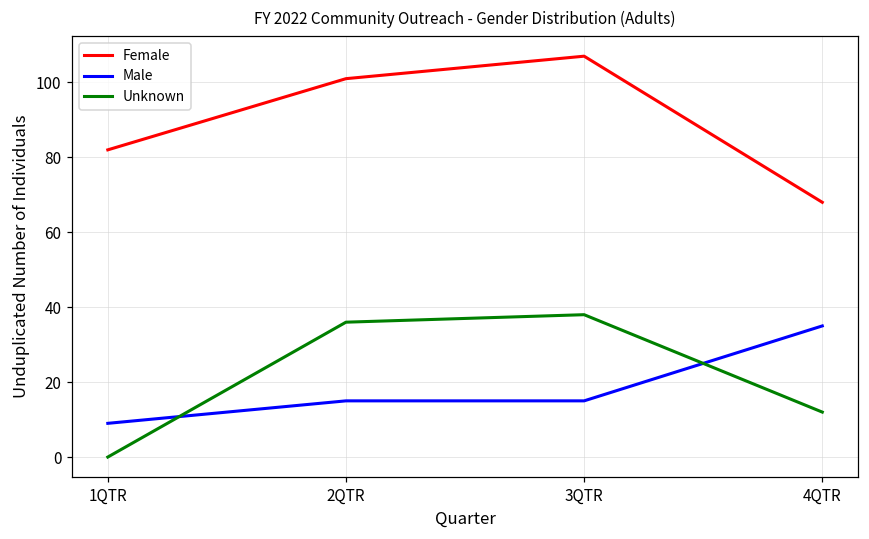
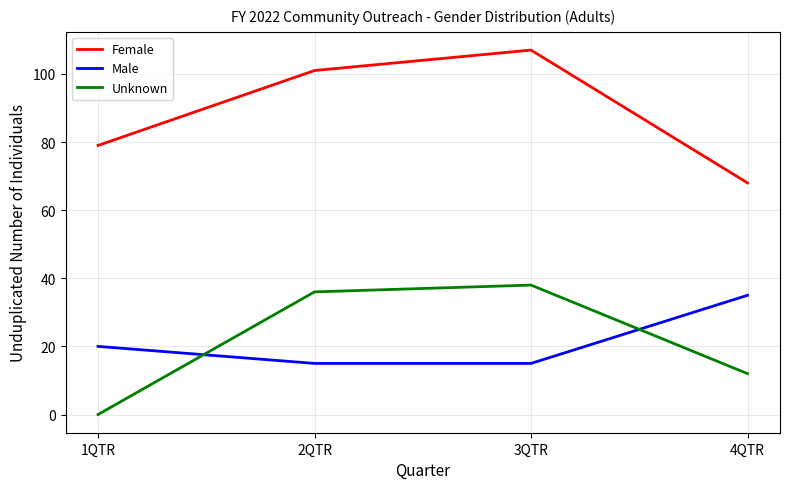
  {
    "Female": {
-     "1QTR": 82,
+     "1QTR": 79,
      "2QTR": 101,
      "3QTR": 107,
      "4QTR": 68
    },
    "Male": {
-     "1QTR": 9,
+     "1QTR": 20,
      "2QTR": 15,
      "3QTR": 15,
      "4QTR": 35
    },
    "Unknown": {
      "1QTR": 0,
      "2QTR": 36,
      "3QTR": 38,
      "4QTR": 12
    }
  }
